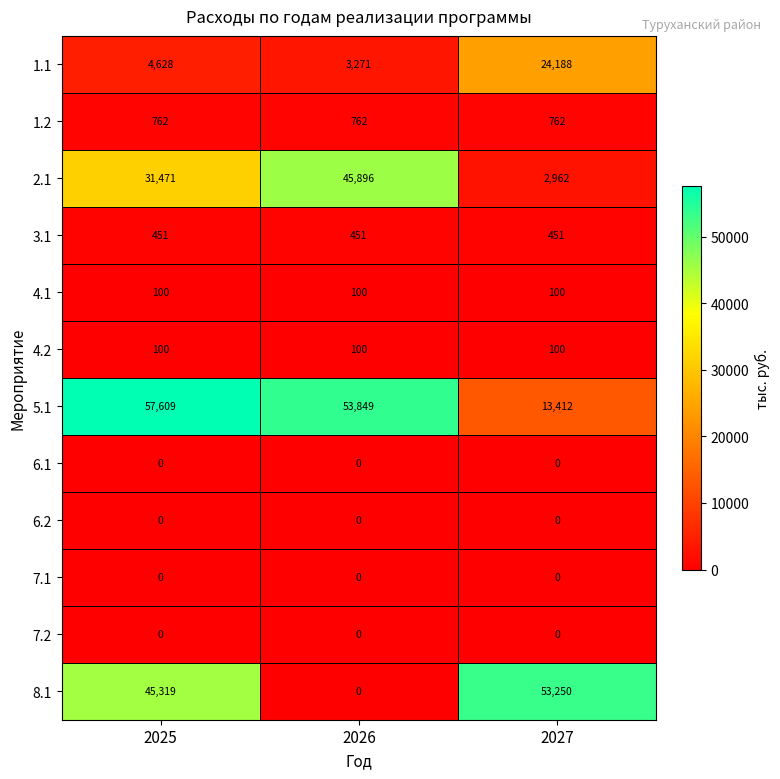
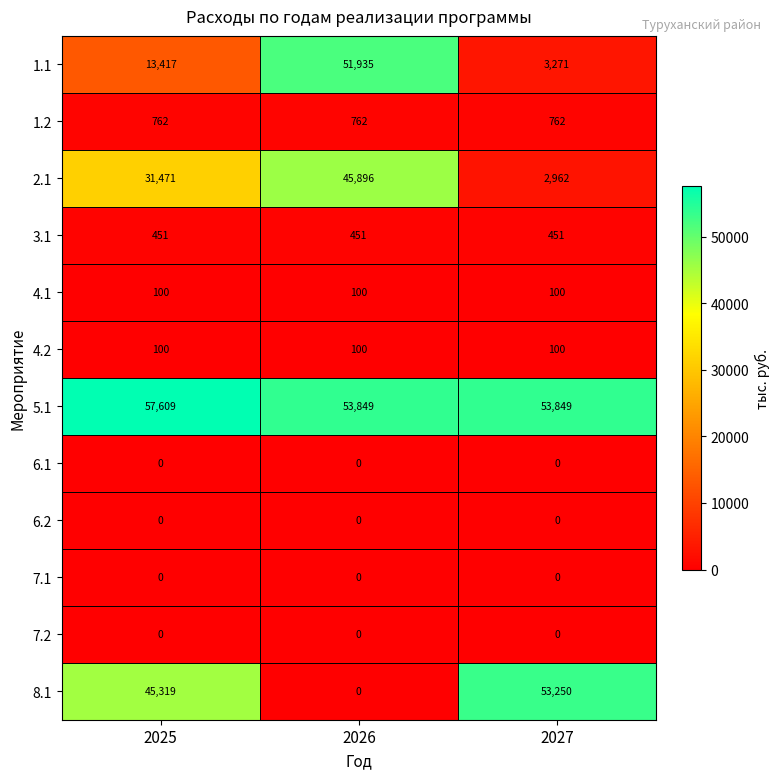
  {
    "1.1": {
-     "2025": "4,628",
-     "2026": "3,271",
-     "2027": "24,188"
+     "2025": "13,417",
+     "2026": "51,935",
+     "2027": "3,271"
    },
    "1.2": {
      "2025": "762",
      "2026": "762",
      "2027": "762"
    },
    "2.1": {
      "2025": "31,471",
      "2026": "45,896",
      "2027": "2,962"
    },
    "3.1": {
      "2025": "451",
      "2026": "451",
      "2027": "451"
    },
    "4.1": {
      "2025": "100",
      "2026": "100",
      "2027": "100"
    },
    "4.2": {
      "2025": "100",
      "2026": "100",
      "2027": "100"
    },
    "5.1": {
      "2025": "57,609",
      "2026": "53,849",
-     "2027": "13,412"
+     "2027": "53,849"
    },
    "6.1": {
      "2025": "0",
      "2026": "0",
      "2027": "0"
    },
    "6.2": {
      "2025": "0",
      "2026": "0",
      "2027": "0"
    },
    "7.1": {
      "2025": "0",
      "2026": "0",
      "2027": "0"
    },
    "7.2": {
      "2025": "0",
      "2026": "0",
      "2027": "0"
    },
    "8.1": {
      "2025": "45,319",
      "2026": "0",
      "2027": "53,250"
    }
  }
